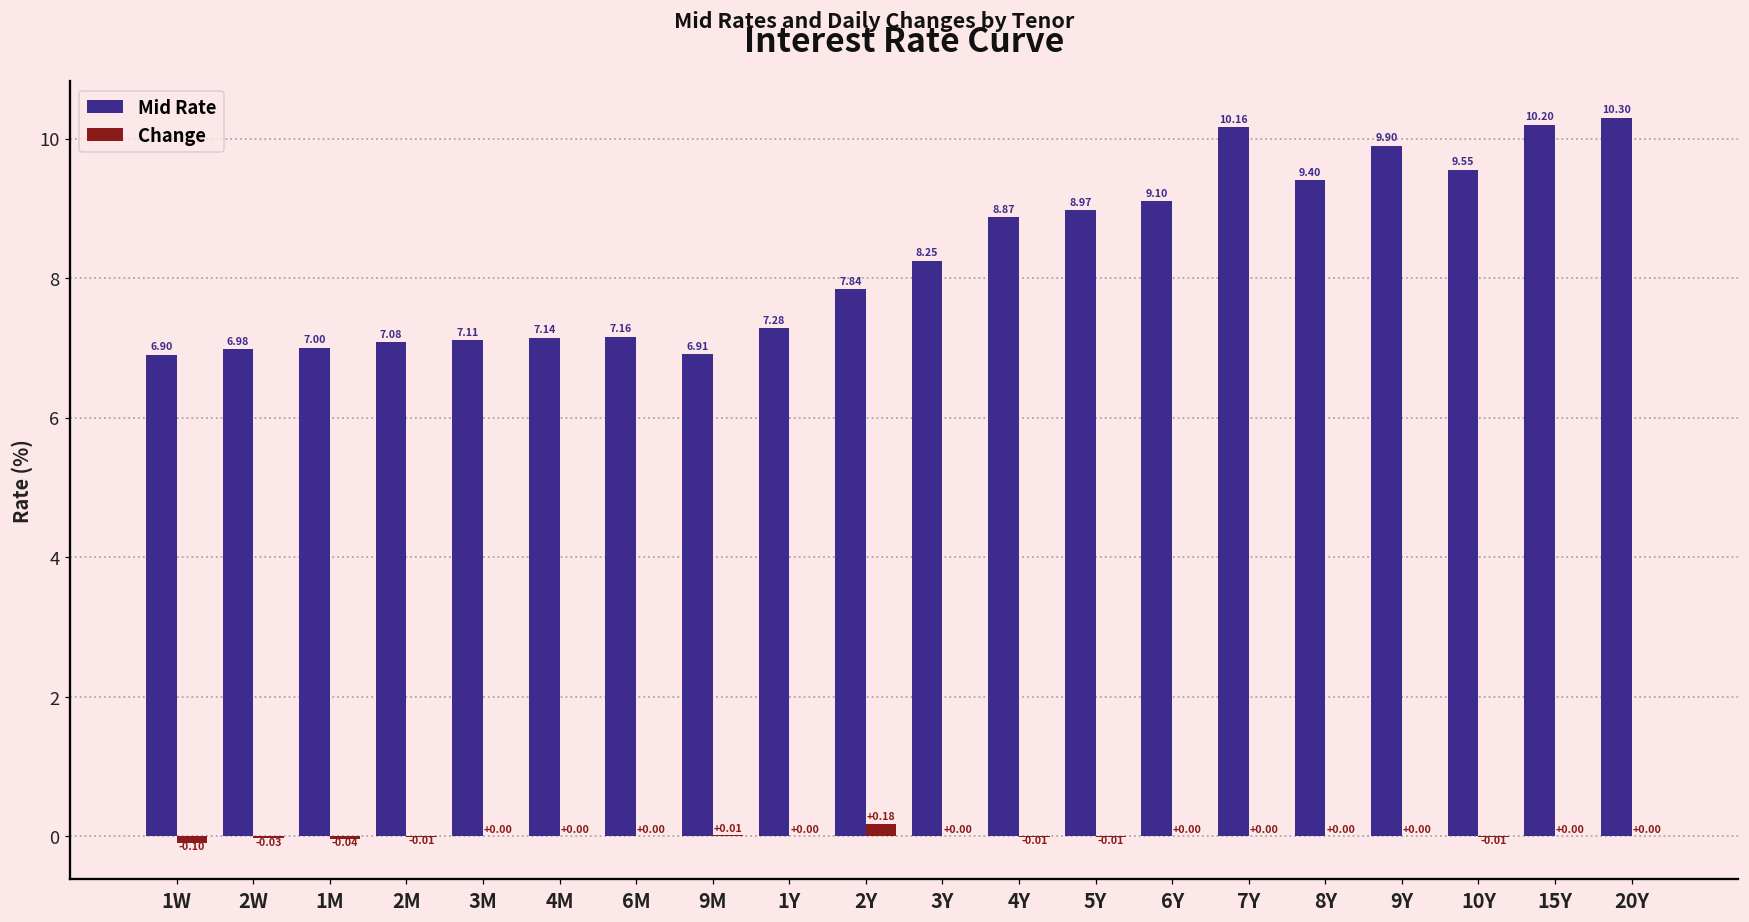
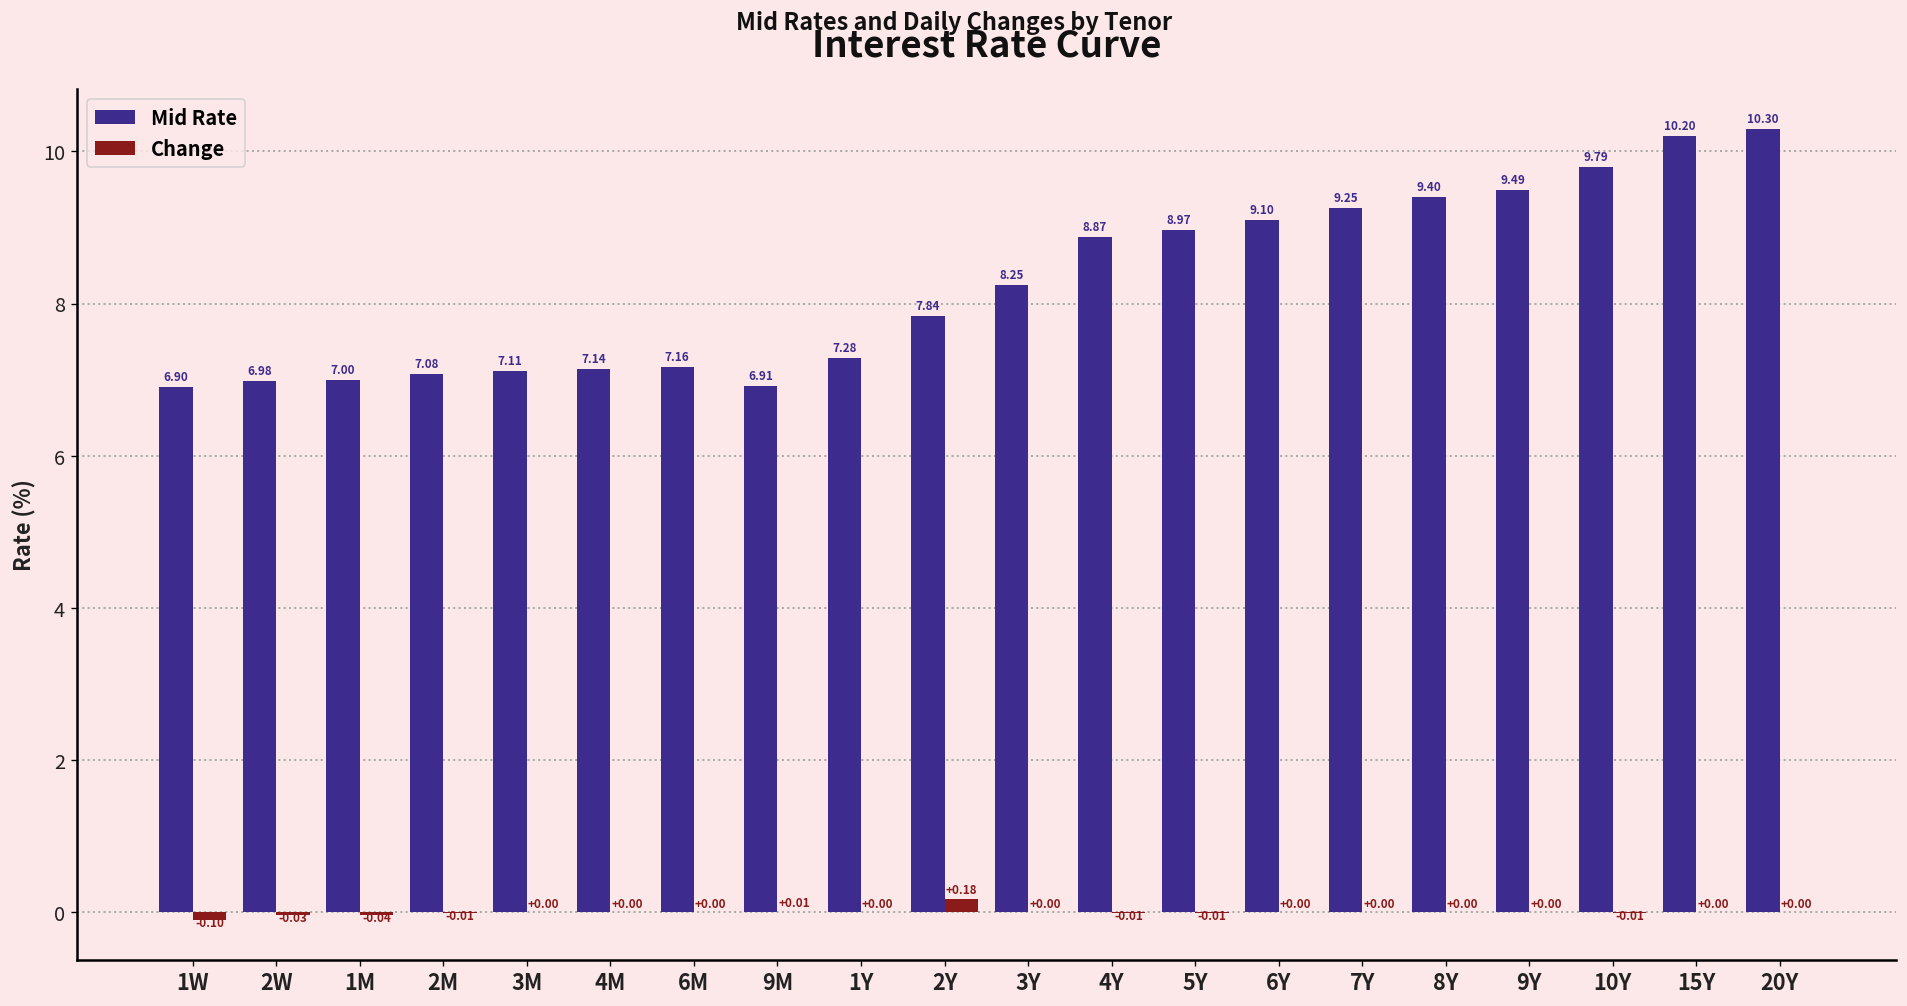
  {
    "Mid Rate": {
      "1W": "6.90",
      "2W": "6.98",
      "1M": "7.00",
      "2M": "7.08",
      "3M": "7.11",
      "4M": "7.14",
      "6M": "7.16",
      "9M": "6.91",
      "1Y": "7.28",
      "2Y": "7.84",
      "3Y": "8.25",
      "4Y": "8.87",
      "5Y": "8.97",
      "6Y": "9.10",
-     "7Y": "10.16",
+     "7Y": "9.25",
      "8Y": "9.40",
-     "9Y": "9.90",
-     "10Y": "9.55",
+     "9Y": "9.49",
+     "10Y": "9.79",
      "15Y": "10.20",
      "20Y": "10.30"
    },
    "Change": {
      "1W": "-0.10",
      "2W": "-0.03",
      "1M": "-0.04",
      "2M": "-0.01",
      "3M": "+0.00",
      "4M": "+0.00",
      "6M": "+0.00",
      "9M": "+0.01",
      "1Y": "+0.00",
      "2Y": "+0.18",
      "3Y": "+0.00",
      "4Y": "-0.01",
      "5Y": "-0.01",
      "6Y": "+0.00",
      "7Y": "+0.00",
      "8Y": "+0.00",
      "9Y": "+0.00",
      "10Y": "-0.01",
      "15Y": "+0.00",
      "20Y": "+0.00"
    }
  }
